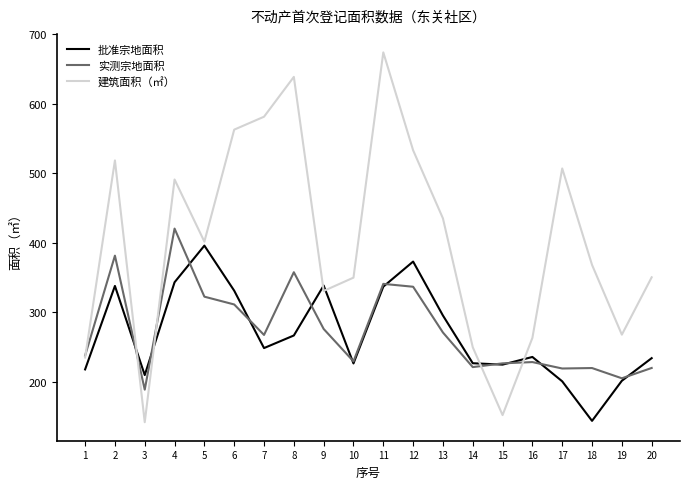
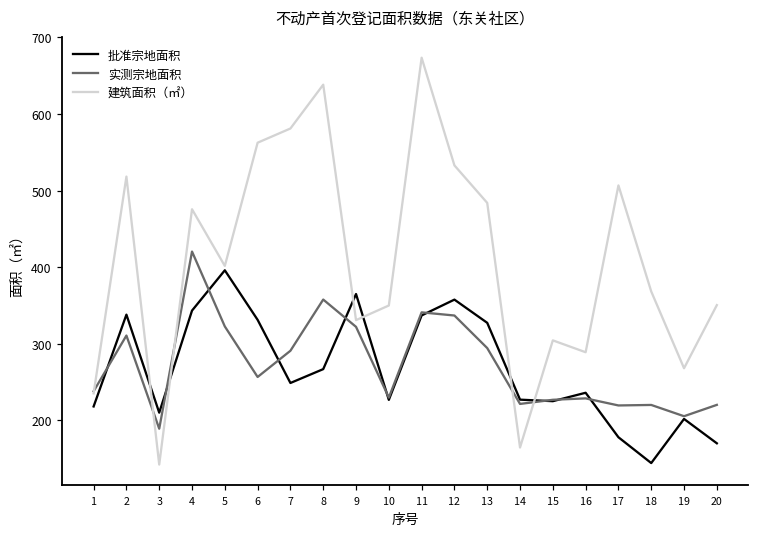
  {
    "批准宗地面积": {
      "1": 220,
      "2": 340,
      "3": 210,
      "4": 340,
      "5": 400,
      "6": 330,
      "7": 250,
      "8": 270,
-     "9": 340,
+     "9": 360,
      "11": 340,
-     "12": 370,
-     "13": 300,
+     "12": 360,
+     "13": 330,
      "14": 230,
      "16": 240,
-     "17": 200,
+     "17": 180,
      "18": 140,
-     "20": 230
+     "20": 170
    },
    "实测宗地面积": {
-     "2": 380,
+     "2": 310,
      "3": 190,
      "4": 420,
      "5": 320,
-     "6": 310,
-     "7": 270,
+     "6": 260,
+     "7": 290,
      "8": 360,
-     "9": 280,
+     "9": 320,
      "11": 340,
      "12": 340,
-     "13": 270,
+     "13": 290,
      "14": 220,
      "16": 230,
      "17": 220,
      "18": 220,
      "20": 220
    },
    "建筑面积（㎡）": {
      "2": 520,
      "3": 140,
-     "4": 490,
+     "4": 480,
      "5": 400,
      "6": 560,
      "7": 580,
      "8": 640,
      "9": 330,
      "10": 350,
      "11": 670,
      "12": 530,
-     "13": 440,
-     "14": 250,
-     "15": 150,
-     "16": 260,
+     "13": 480,
+     "14": 160,
+     "15": 300,
+     "16": 290,
      "17": 510,
      "18": 370,
      "19": 270,
      "20": 350
    }
  }
